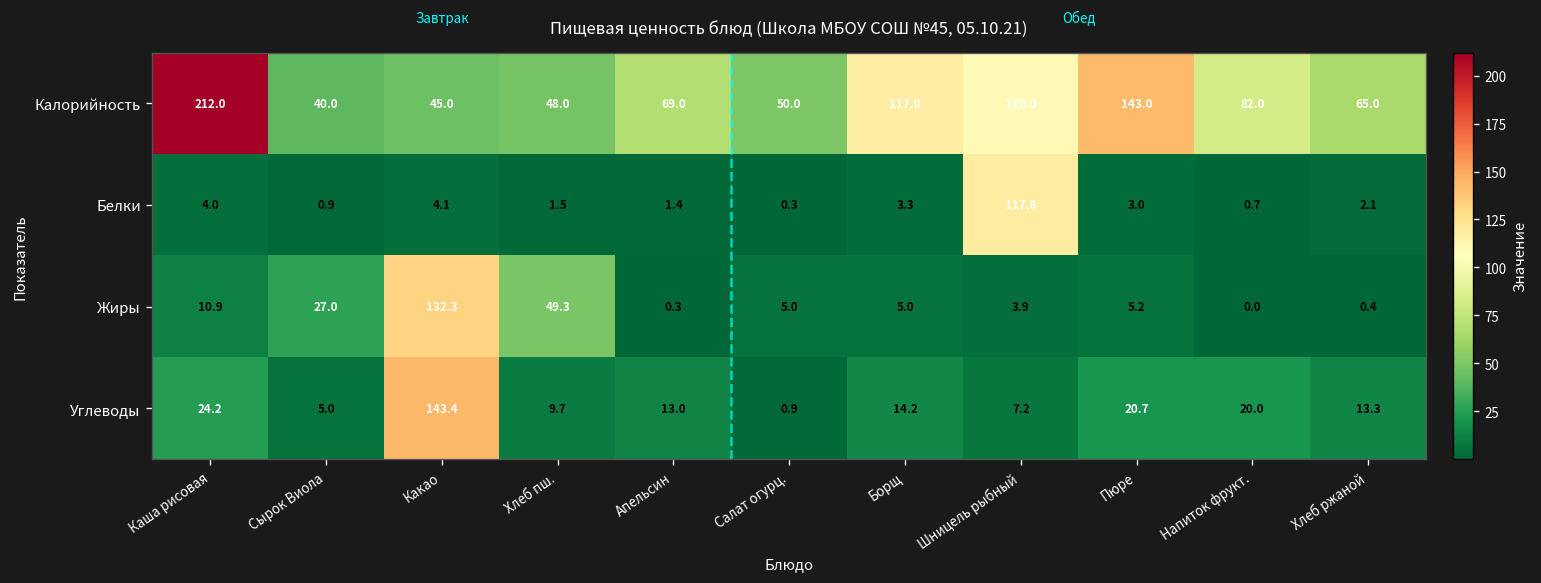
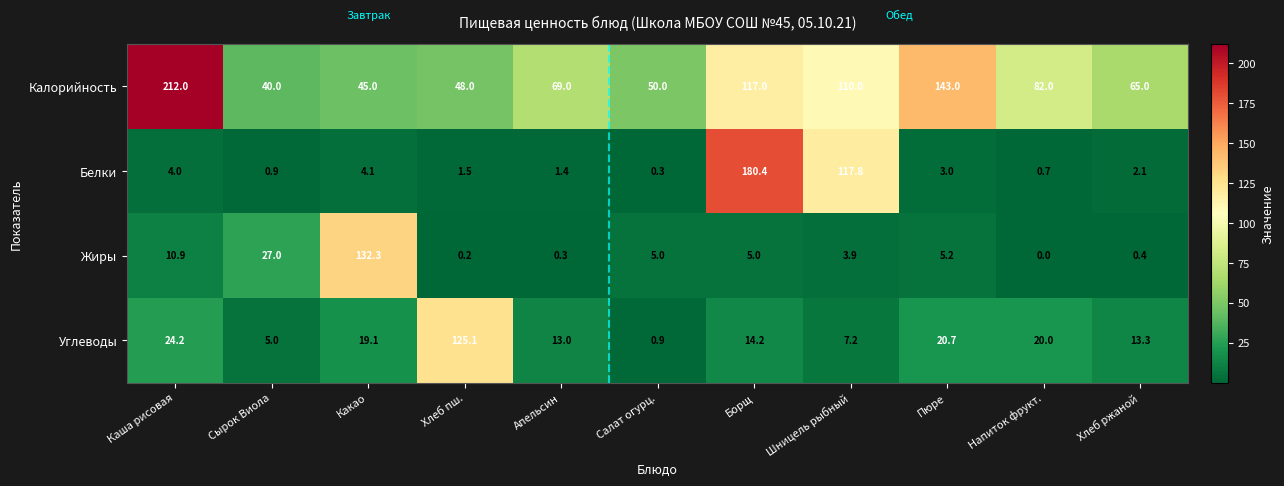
  {
    "Калорийность": {
      "Каша рисовая": 212.0,
      "Сырок Виола": 40.0,
      "Какао": 45.0,
      "Хлеб пш.": 48.0,
      "Апельсин": 69.0,
      "Салат огурц.": 50.0,
      "Борщ": 117.0,
      "Шницель рыбный": 110.0,
      "Пюре": 143.0,
      "Напиток фрукт.": 82.0,
      "Хлеб ржаной": 65.0
    },
    "Белки": {
      "Каша рисовая": 4.0,
      "Сырок Виола": 0.9,
      "Какао": 4.1,
      "Хлеб пш.": 1.5,
      "Апельсин": 1.4,
      "Салат огурц.": 0.3,
-     "Борщ": 3.3,
+     "Борщ": 180.4,
      "Шницель рыбный": 117.8,
      "Пюре": 3.0,
      "Напиток фрукт.": 0.7,
      "Хлеб ржаной": 2.1
    },
    "Жиры": {
      "Каша рисовая": 10.9,
      "Сырок Виола": 27.0,
      "Какао": 132.3,
-     "Хлеб пш.": 49.3,
+     "Хлеб пш.": 0.2,
      "Апельсин": 0.3,
      "Салат огурц.": 5.0,
      "Борщ": 5.0,
      "Шницель рыбный": 3.9,
      "Пюре": 5.2,
      "Напиток фрукт.": 0.0,
      "Хлеб ржаной": 0.4
    },
    "Углеводы": {
      "Каша рисовая": 24.2,
      "Сырок Виола": 5.0,
-     "Какао": 143.4,
-     "Хлеб пш.": 9.7,
+     "Какао": 19.1,
+     "Хлеб пш.": 125.1,
      "Апельсин": 13.0,
      "Салат огурц.": 0.9,
      "Борщ": 14.2,
      "Шницель рыбный": 7.2,
      "Пюре": 20.7,
      "Напиток фрукт.": 20.0,
      "Хлеб ржаной": 13.3
    }
  }
